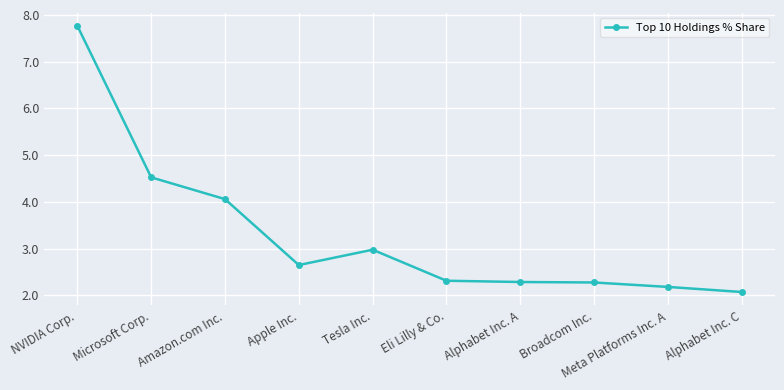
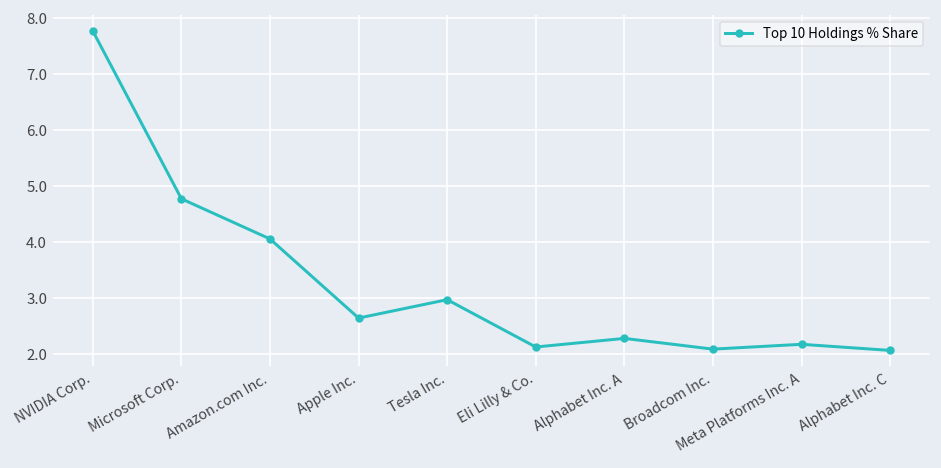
  {
    "NVIDIA Corp.": 7.8,
-   "Microsoft Corp.": 4.5,
+   "Microsoft Corp.": 4.8,
    "Amazon.com Inc.": 4.1,
    "Apple Inc.": 2.6,
    "Tesla Inc.": 3.0,
-   "Eli Lilly & Co.": 2.3,
+   "Eli Lilly & Co.": 2.1,
    "Alphabet Inc. A": 2.3,
-   "Broadcom Inc.": 2.3,
+   "Broadcom Inc.": 2.1,
    "Meta Platforms Inc. A": 2.2,
    "Alphabet Inc. C": 2.1
  }
